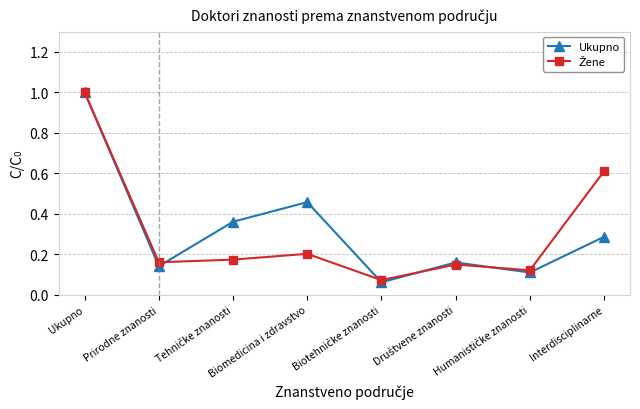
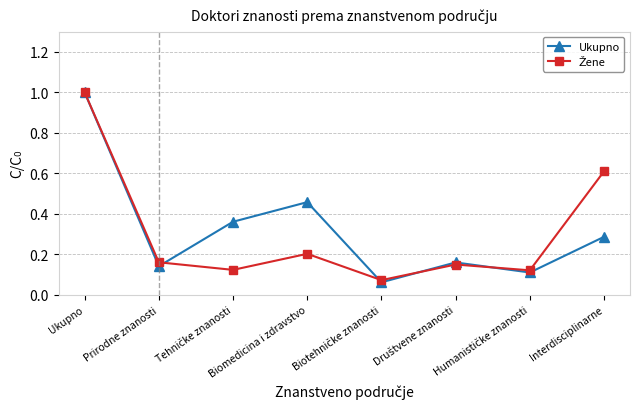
  {
    "Ukupno": {
      "Prirodne znanosti": 0.14,
      "Tehničke znanosti": 0.36,
      "Biomedicina i zdravstvo": 0.46,
      "Interdisciplinarne": 0.29
    },
    "Žene": {
      "Prirodne znanosti": 0.16,
-     "Tehničke znanosti": 0.17,
+     "Tehničke znanosti": 0.12,
      "Biomedicina i zdravstvo": 0.20,
      "Interdisciplinarne": 0.61
    }
  }
